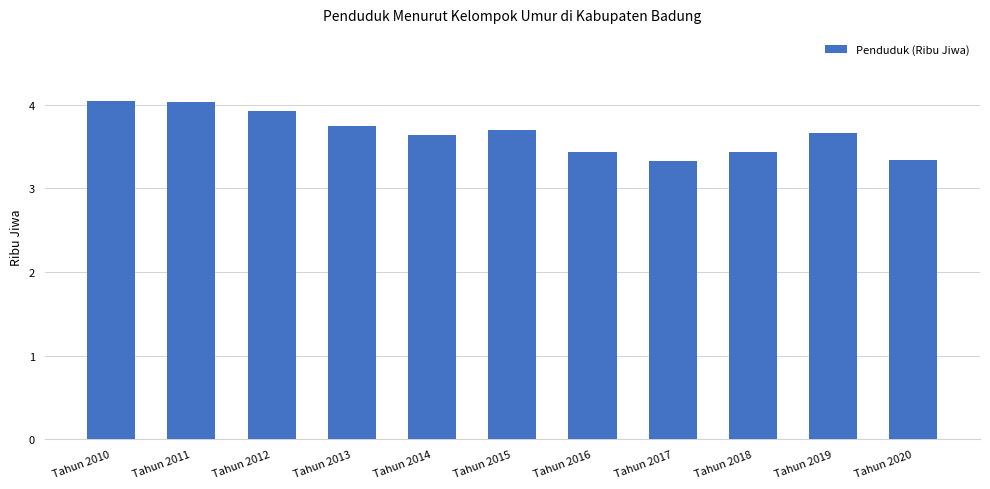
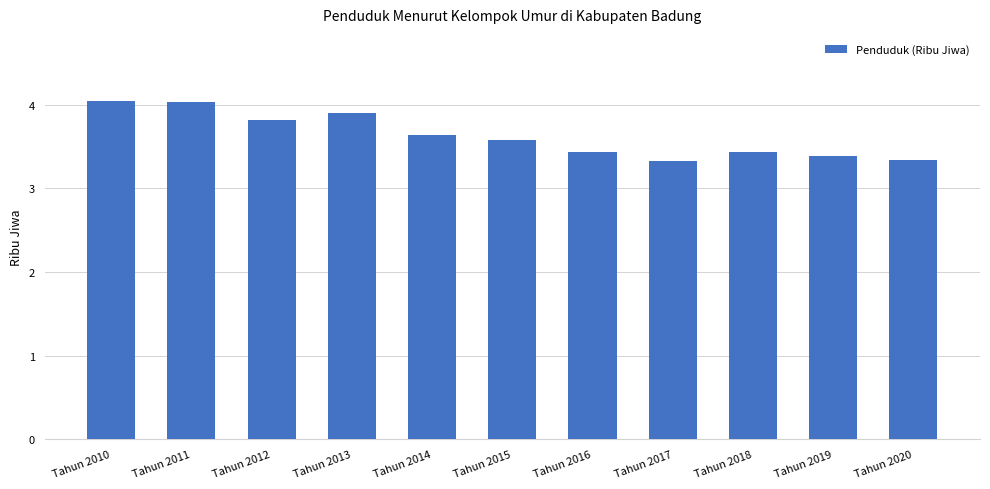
  {
    "Tahun 2010": 4.0,
    "Tahun 2011": 4.0,
-   "Tahun 2012": 3.9,
-   "Tahun 2013": 3.8,
+   "Tahun 2012": 3.8,
+   "Tahun 2013": 3.9,
    "Tahun 2014": 3.6,
-   "Tahun 2015": 3.7,
+   "Tahun 2015": 3.6,
    "Tahun 2016": 3.4,
    "Tahun 2017": 3.3,
    "Tahun 2018": 3.4,
-   "Tahun 2019": 3.7,
+   "Tahun 2019": 3.4,
    "Tahun 2020": 3.3
  }
